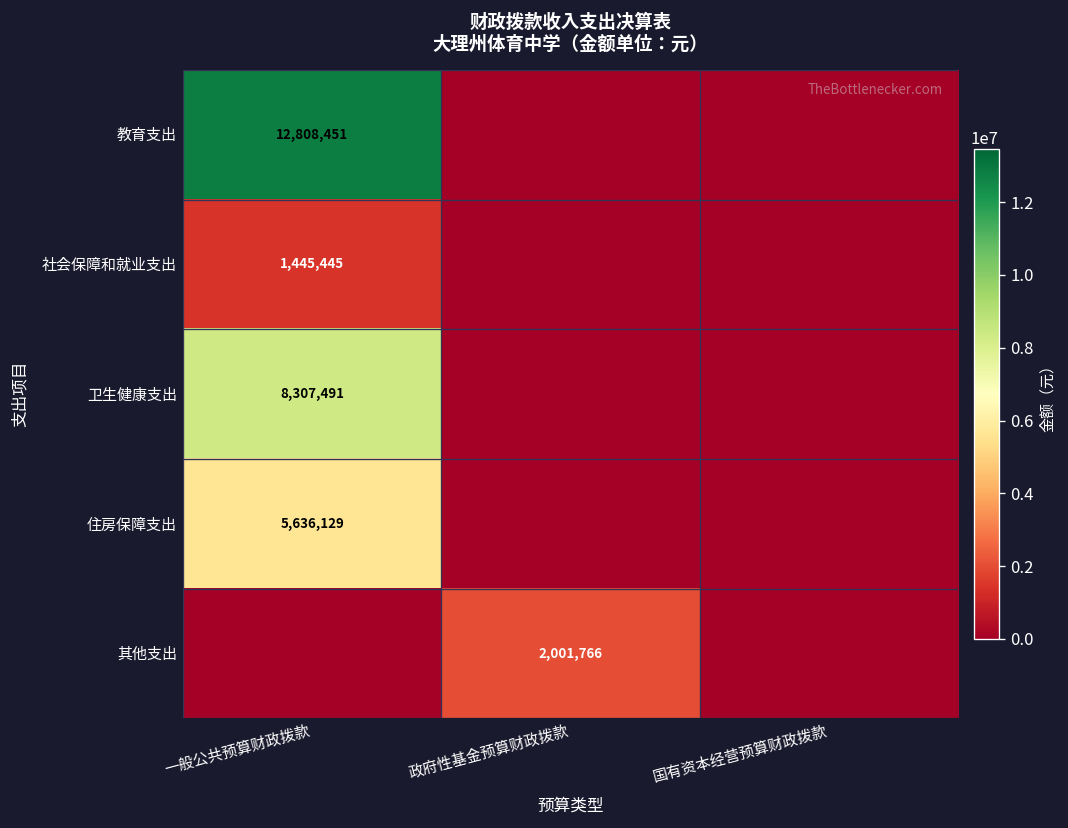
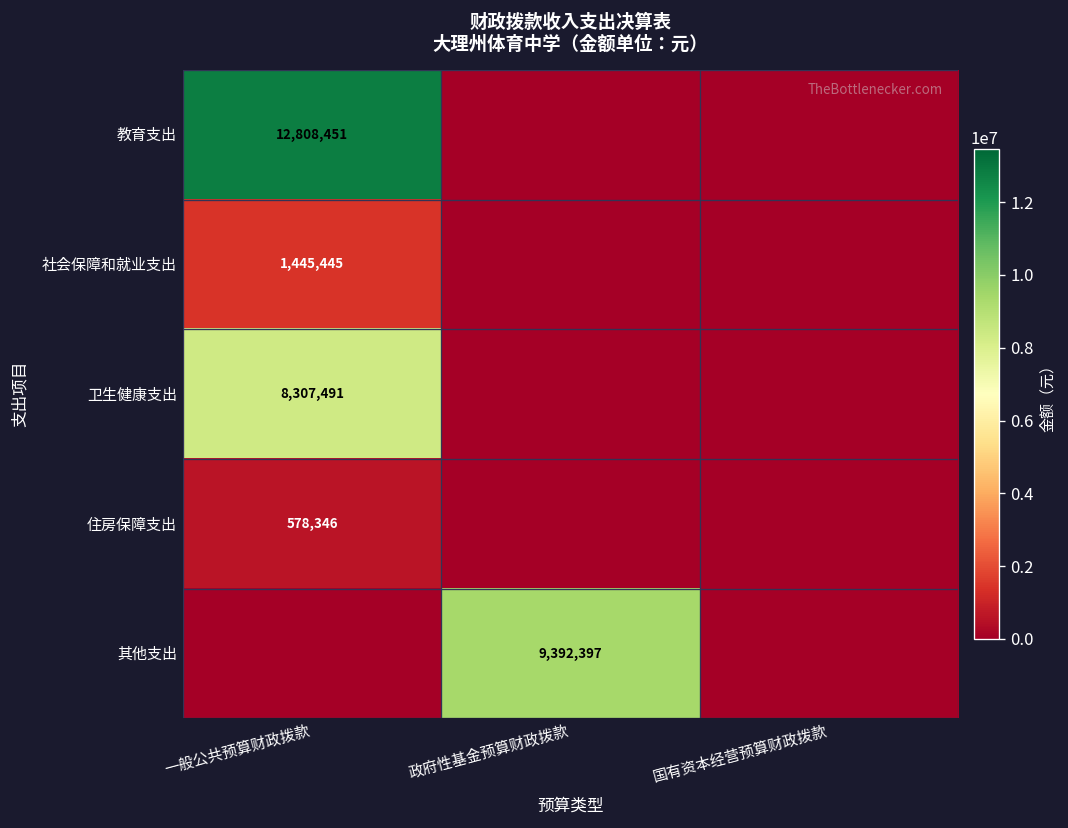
  {
    "住房保障支出": {
-     "一般公共预算财政拨款": "5,636,129"
+     "一般公共预算财政拨款": "578,346"
    },
    "其他支出": {
-     "政府性基金预算财政拨款": "2,001,766"
+     "政府性基金预算财政拨款": "9,392,397"
    }
  }
